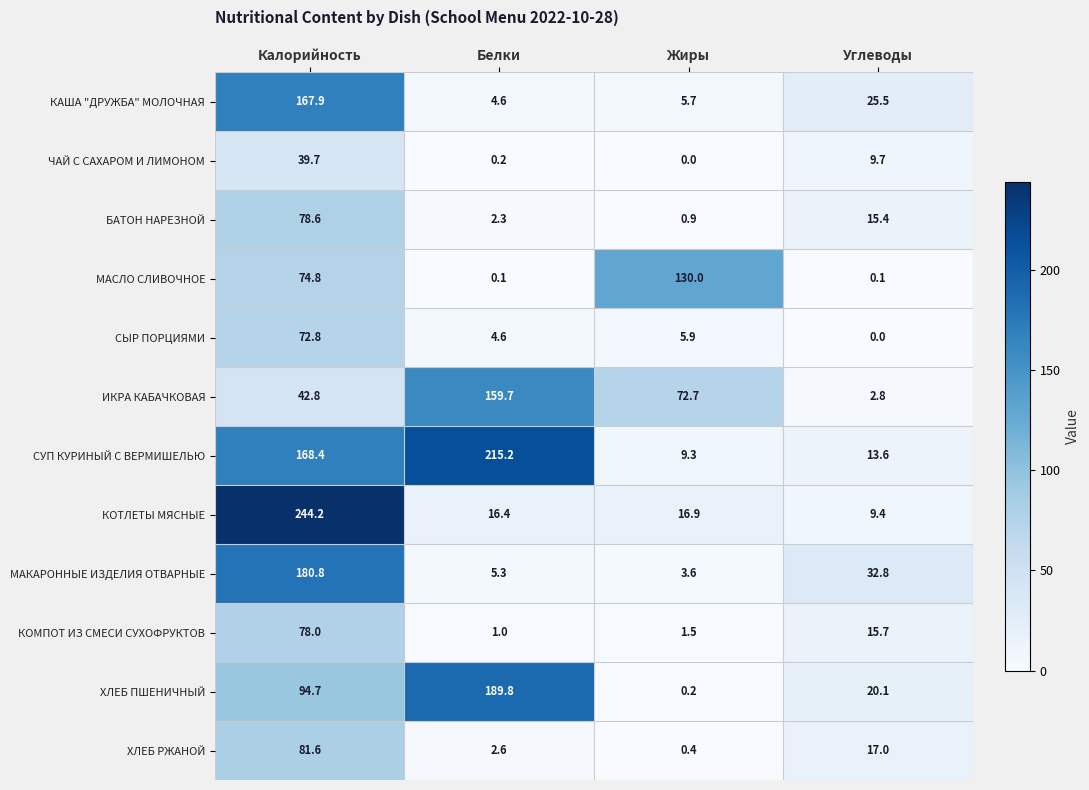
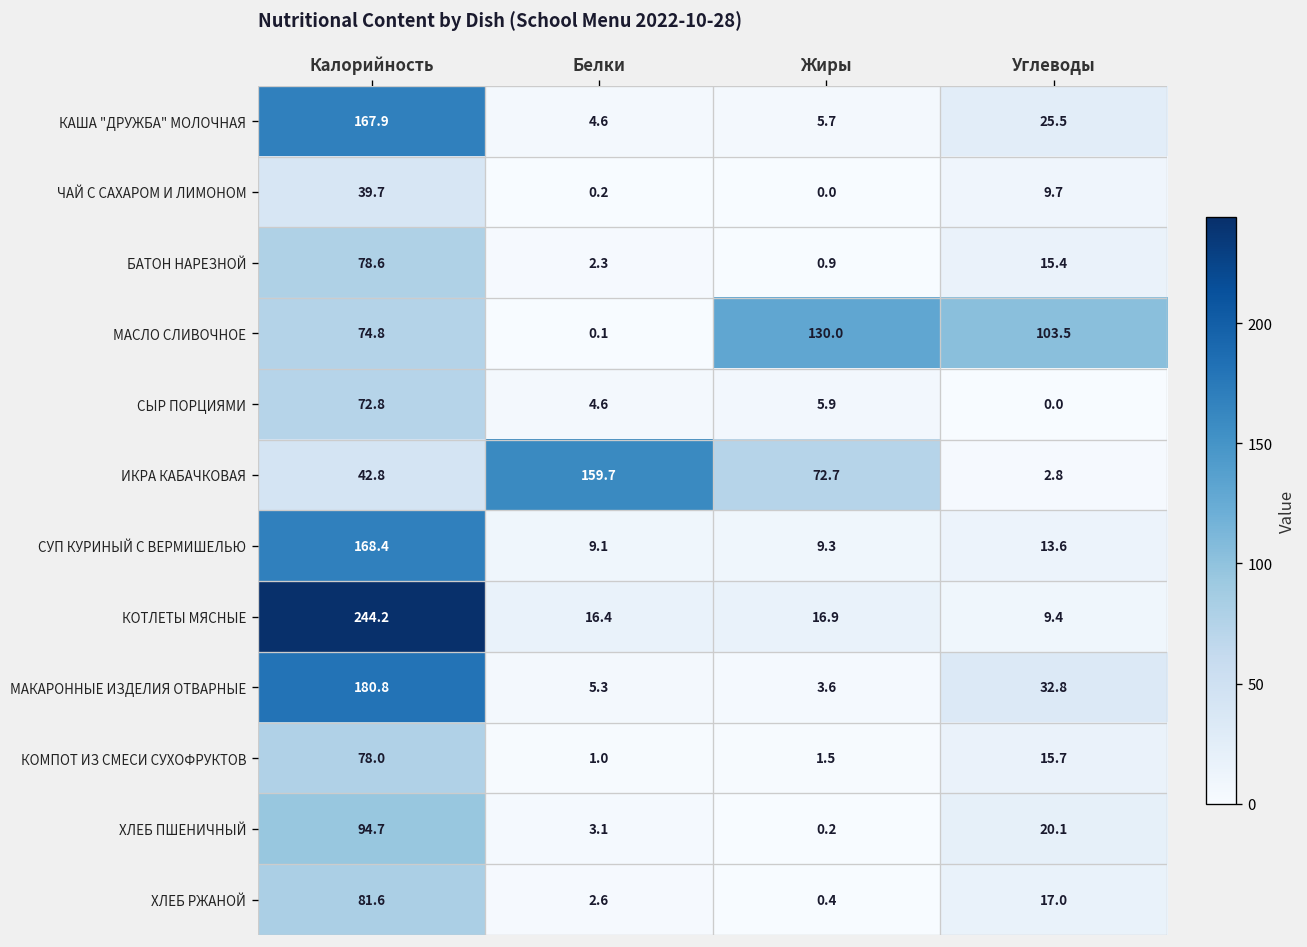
  {
    "КАША \"ДРУЖБА\" МОЛОЧНАЯ": {
      "Калорийность": 167.9,
      "Белки": 4.6,
      "Жиры": 5.7,
      "Углеводы": 25.5
    },
    "ЧАЙ С САХАРОМ И ЛИМОНОМ": {
      "Калорийность": 39.7,
      "Белки": 0.2,
      "Жиры": 0.0,
      "Углеводы": 9.7
    },
    "БАТОН НАРЕЗНОЙ": {
      "Калорийность": 78.6,
      "Белки": 2.3,
      "Жиры": 0.9,
      "Углеводы": 15.4
    },
    "МАСЛО СЛИВОЧНОЕ": {
      "Калорийность": 74.8,
      "Белки": 0.1,
      "Жиры": 130.0,
-     "Углеводы": 0.1
+     "Углеводы": 103.5
    },
    "СЫР ПОРЦИЯМИ": {
      "Калорийность": 72.8,
      "Белки": 4.6,
      "Жиры": 5.9,
      "Углеводы": 0.0
    },
    "ИКРА КАБАЧКОВАЯ": {
      "Калорийность": 42.8,
      "Белки": 159.7,
      "Жиры": 72.7,
      "Углеводы": 2.8
    },
    "СУП КУРИНЫЙ С ВЕРМИШЕЛЬЮ": {
      "Калорийность": 168.4,
-     "Белки": 215.2,
+     "Белки": 9.1,
      "Жиры": 9.3,
      "Углеводы": 13.6
    },
    "КОТЛЕТЫ МЯСНЫЕ": {
      "Калорийность": 244.2,
      "Белки": 16.4,
      "Жиры": 16.9,
      "Углеводы": 9.4
    },
    "МАКАРОННЫЕ ИЗДЕЛИЯ ОТВАРНЫЕ": {
      "Калорийность": 180.8,
      "Белки": 5.3,
      "Жиры": 3.6,
      "Углеводы": 32.8
    },
    "КОМПОТ ИЗ СМЕСИ СУХОФРУКТОВ": {
      "Калорийность": 78.0,
      "Белки": 1.0,
      "Жиры": 1.5,
      "Углеводы": 15.7
    },
    "ХЛЕБ ПШЕНИЧНЫЙ": {
      "Калорийность": 94.7,
-     "Белки": 189.8,
+     "Белки": 3.1,
      "Жиры": 0.2,
      "Углеводы": 20.1
    },
    "ХЛЕБ РЖАНОЙ": {
      "Калорийность": 81.6,
      "Белки": 2.6,
      "Жиры": 0.4,
      "Углеводы": 17.0
    }
  }
